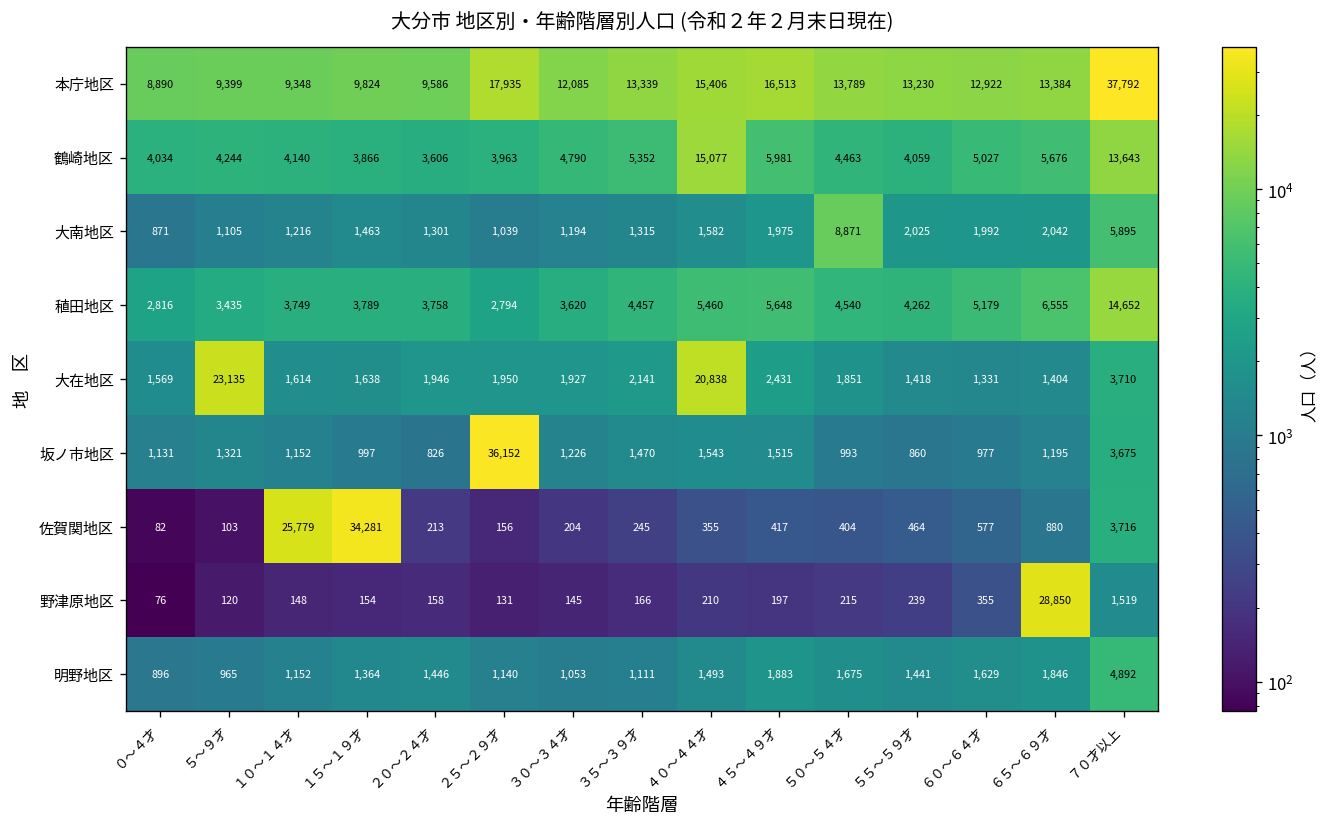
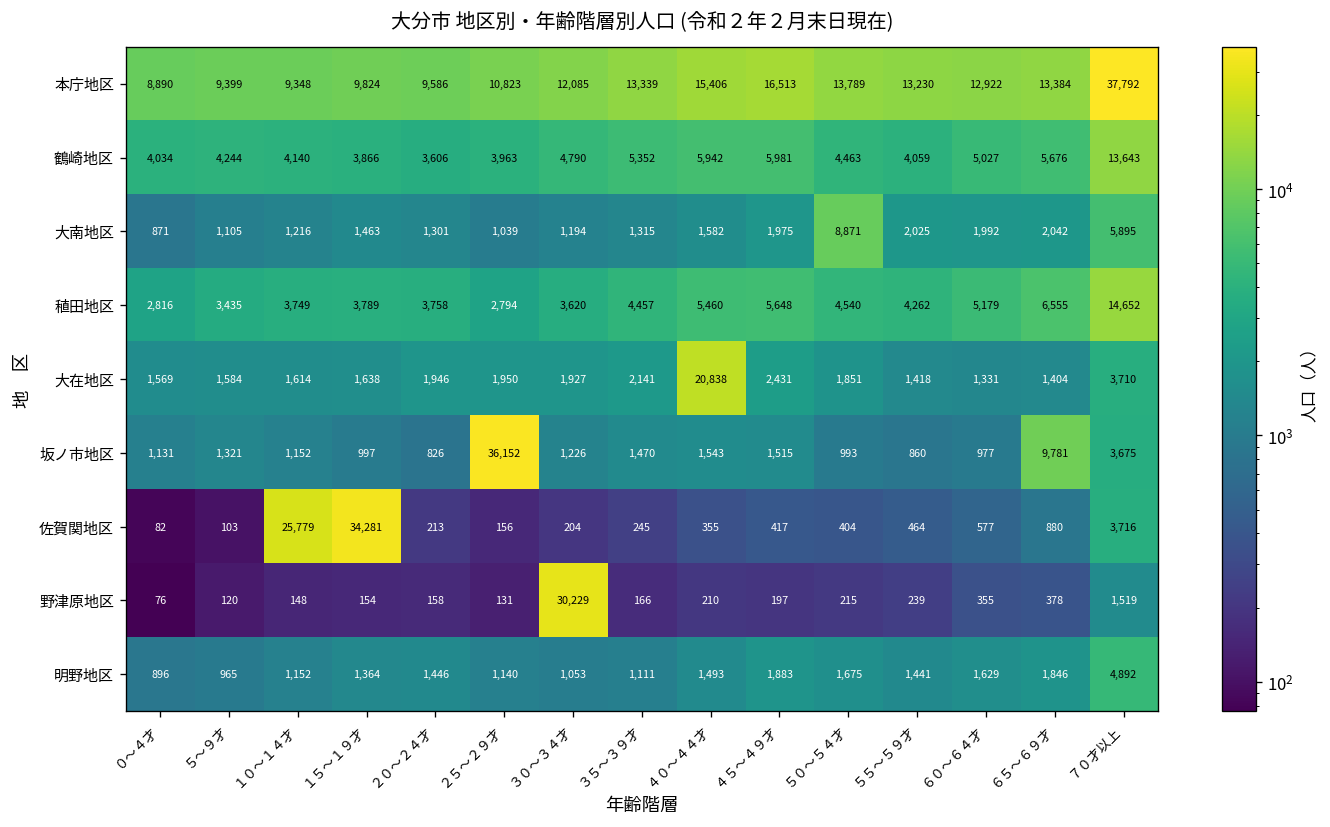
  {
    "本庁地区": {
      "０～４才": "8,890",
      "５～９才": "9,399",
      "１０～１４才": "9,348",
      "１５～１９才": "9,824",
      "２０～２４才": "9,586",
-     "２５～２９才": "17,935",
+     "２５～２９才": "10,823",
      "３０～３４才": "12,085",
      "３５～３９才": "13,339",
      "４０～４４才": "15,406",
      "４５～４９才": "16,513",
      "５０～５４才": "13,789",
      "５５～５９才": "13,230",
      "６０～６４才": "12,922",
      "６５～６９才": "13,384",
      "７０才以上": "37,792"
    },
    "鶴崎地区": {
      "０～４才": "4,034",
      "５～９才": "4,244",
      "１０～１４才": "4,140",
      "１５～１９才": "3,866",
      "２０～２４才": "3,606",
      "２５～２９才": "3,963",
      "３０～３４才": "4,790",
      "３５～３９才": "5,352",
-     "４０～４４才": "15,077",
+     "４０～４４才": "5,942",
      "４５～４９才": "5,981",
      "５０～５４才": "4,463",
      "５５～５９才": "4,059",
      "６０～６４才": "5,027",
      "６５～６９才": "5,676",
      "７０才以上": "13,643"
    },
    "大南地区": {
      "０～４才": "871",
      "５～９才": "1,105",
      "１０～１４才": "1,216",
      "１５～１９才": "1,463",
      "２０～２４才": "1,301",
      "２５～２９才": "1,039",
      "３０～３４才": "1,194",
      "３５～３９才": "1,315",
      "４０～４４才": "1,582",
      "４５～４９才": "1,975",
      "５０～５４才": "8,871",
      "５５～５９才": "2,025",
      "６０～６４才": "1,992",
      "６５～６９才": "2,042",
      "７０才以上": "5,895"
    },
    "稙田地区": {
      "０～４才": "2,816",
      "５～９才": "3,435",
      "１０～１４才": "3,749",
      "１５～１９才": "3,789",
      "２０～２４才": "3,758",
      "２５～２９才": "2,794",
      "３０～３４才": "3,620",
      "３５～３９才": "4,457",
      "４０～４４才": "5,460",
      "４５～４９才": "5,648",
      "５０～５４才": "4,540",
      "５５～５９才": "4,262",
      "６０～６４才": "5,179",
      "６５～６９才": "6,555",
      "７０才以上": "14,652"
    },
    "大在地区": {
      "０～４才": "1,569",
-     "５～９才": "23,135",
+     "５～９才": "1,584",
      "１０～１４才": "1,614",
      "１５～１９才": "1,638",
      "２０～２４才": "1,946",
      "２５～２９才": "1,950",
      "３０～３４才": "1,927",
      "３５～３９才": "2,141",
      "４０～４４才": "20,838",
      "４５～４９才": "2,431",
      "５０～５４才": "1,851",
      "５５～５９才": "1,418",
      "６０～６４才": "1,331",
      "６５～６９才": "1,404",
      "７０才以上": "3,710"
    },
    "坂ノ市地区": {
      "０～４才": "1,131",
      "５～９才": "1,321",
      "１０～１４才": "1,152",
      "１５～１９才": "997",
      "２０～２４才": "826",
      "２５～２９才": "36,152",
      "３０～３４才": "1,226",
      "３５～３９才": "1,470",
      "４０～４４才": "1,543",
      "４５～４９才": "1,515",
      "５０～５４才": "993",
      "５５～５９才": "860",
      "６０～６４才": "977",
-     "６５～６９才": "1,195",
+     "６５～６９才": "9,781",
      "７０才以上": "3,675"
    },
    "佐賀関地区": {
      "０～４才": "82",
      "５～９才": "103",
      "１０～１４才": "25,779",
      "１５～１９才": "34,281",
      "２０～２４才": "213",
      "２５～２９才": "156",
      "３０～３４才": "204",
      "３５～３９才": "245",
      "４０～４４才": "355",
      "４５～４９才": "417",
      "５０～５４才": "404",
      "５５～５９才": "464",
      "６０～６４才": "577",
      "６５～６９才": "880",
      "７０才以上": "3,716"
    },
    "野津原地区": {
      "０～４才": "76",
      "５～９才": "120",
      "１０～１４才": "148",
      "１５～１９才": "154",
      "２０～２４才": "158",
      "２５～２９才": "131",
-     "３０～３４才": "145",
+     "３０～３４才": "30,229",
      "３５～３９才": "166",
      "４０～４４才": "210",
      "４５～４９才": "197",
      "５０～５４才": "215",
      "５５～５９才": "239",
      "６０～６４才": "355",
-     "６５～６９才": "28,850",
+     "６５～６９才": "378",
      "７０才以上": "1,519"
    },
    "明野地区": {
      "０～４才": "896",
      "５～９才": "965",
      "１０～１４才": "1,152",
      "１５～１９才": "1,364",
      "２０～２４才": "1,446",
      "２５～２９才": "1,140",
      "３０～３４才": "1,053",
      "３５～３９才": "1,111",
      "４０～４４才": "1,493",
      "４５～４９才": "1,883",
      "５０～５４才": "1,675",
      "５５～５９才": "1,441",
      "６０～６４才": "1,629",
      "６５～６９才": "1,846",
      "７０才以上": "4,892"
    }
  }
